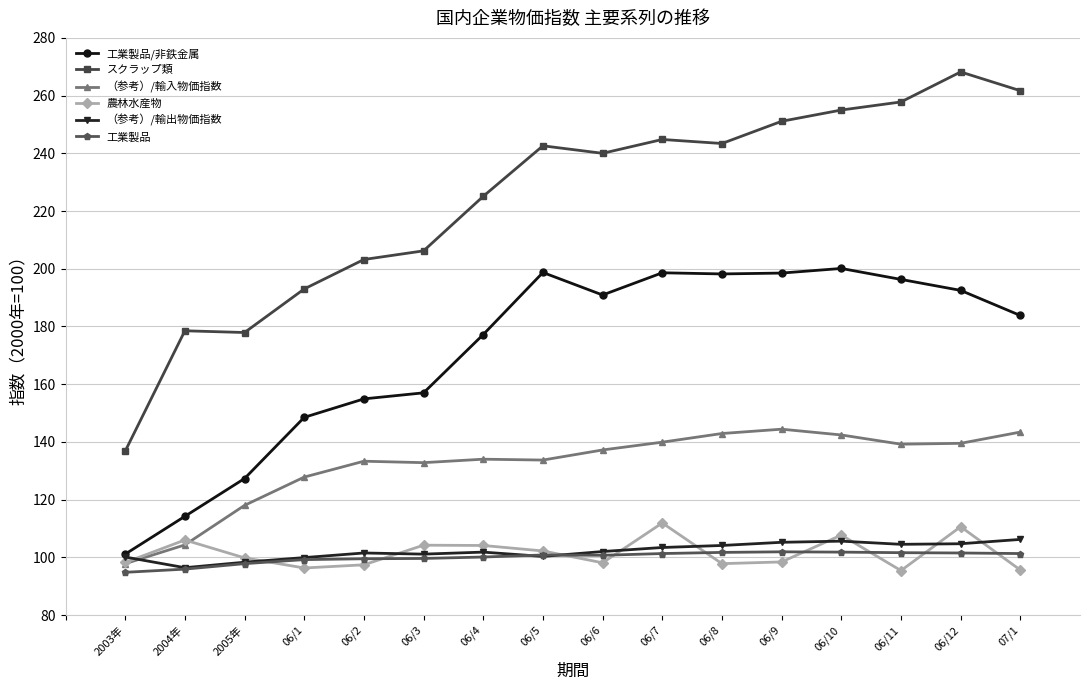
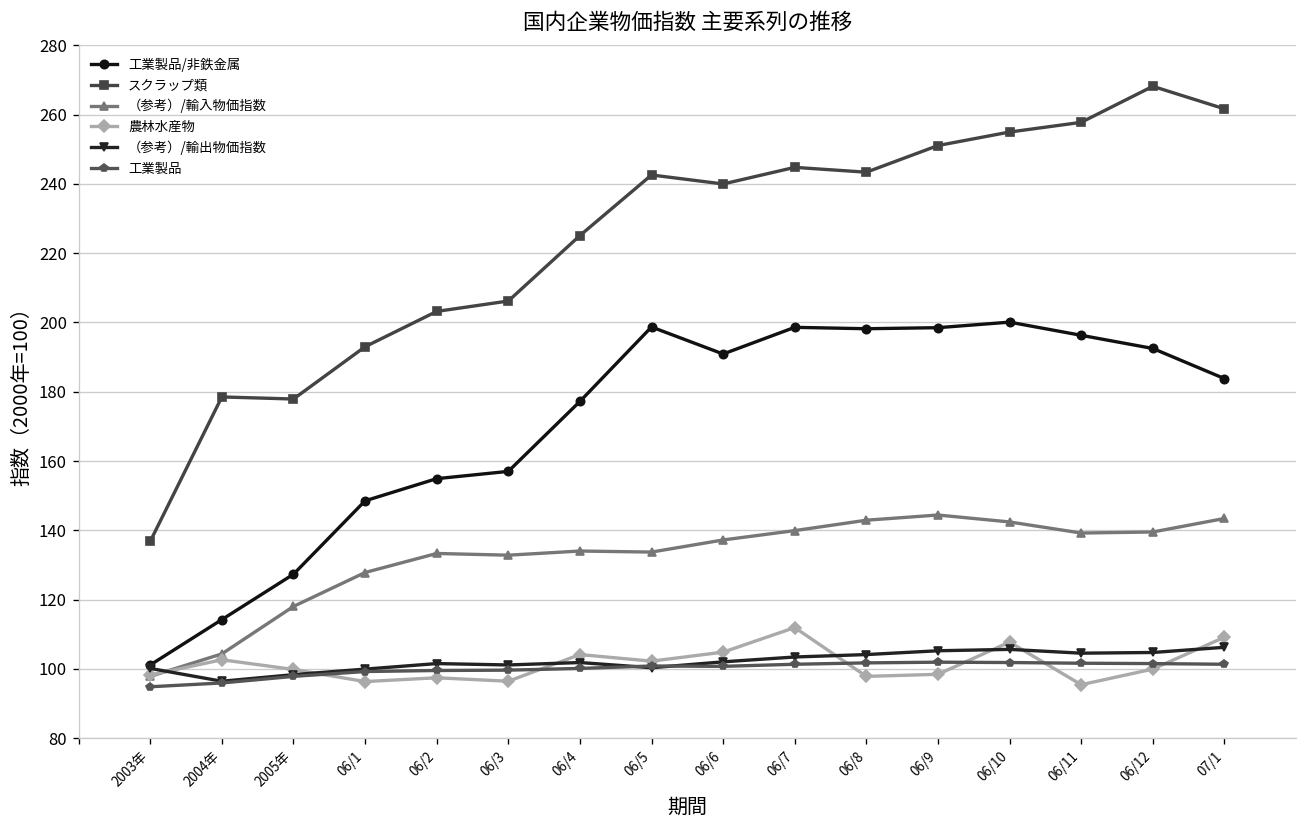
  {
    "農林水産物": {
-     "2004年": 106,
+     "2004年": 103,
      "2005年": 100,
      "06/1": 96,
      "06/2": 97,
-     "06/3": 104,
+     "06/3": 96,
      "06/4": 104,
      "06/5": 102,
-     "06/6": 98,
+     "06/6": 105,
      "06/7": 112,
      "06/8": 98,
      "06/9": 98,
      "06/10": 108,
      "06/11": 95,
-     "06/12": 111,
-     "07/1": 96
+     "06/12": 100,
+     "07/1": 109
    }
  }
